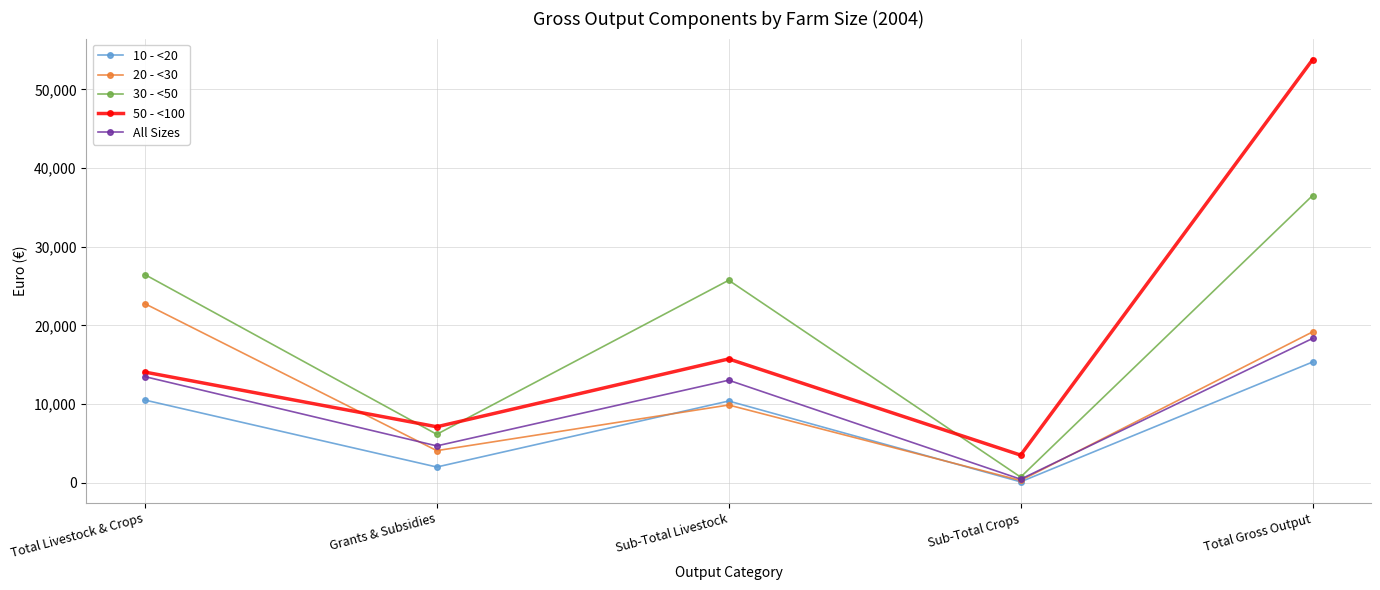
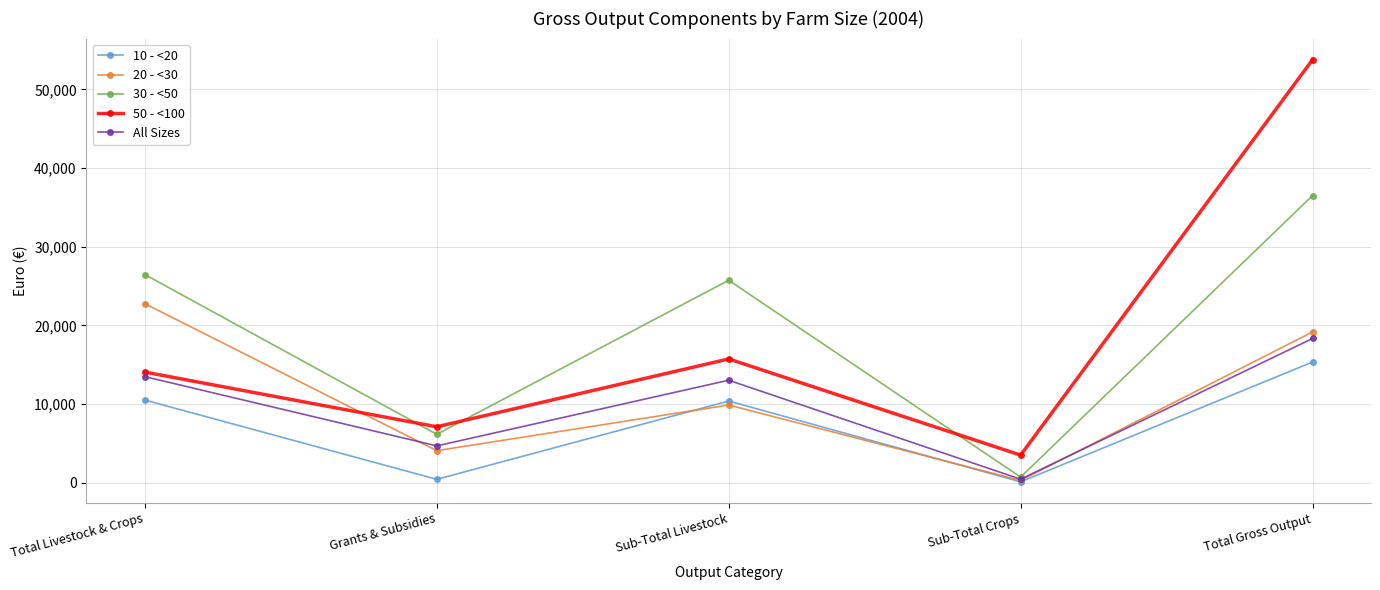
  {
    "10 - <20": {
      "Total Livestock & Crops": "11,000",
-     "Grants & Subsidies": "2,000",
+     "Grants & Subsidies": "0",
      "Sub-Total Livestock": "10,000",
      "Total Gross Output": "15,000"
    },
    "20 - <30": {
      "Total Livestock & Crops": "23,000",
      "Grants & Subsidies": "4,000",
      "Sub-Total Livestock": "10,000",
      "Total Gross Output": "19,000"
    },
    "30 - <50": {
      "Total Livestock & Crops": "26,000",
      "Grants & Subsidies": "6,000",
      "Sub-Total Livestock": "26,000",
      "Total Gross Output": "37,000"
    },
    "50 - <100": {
      "Total Livestock & Crops": "14,000",
      "Grants & Subsidies": "7,000",
      "Sub-Total Livestock": "16,000",
      "Sub-Total Crops": "4,000",
      "Total Gross Output": "54,000"
    },
    "All Sizes": {
      "Total Livestock & Crops": "13,000",
      "Grants & Subsidies": "5,000",
      "Sub-Total Livestock": "13,000",
      "Total Gross Output": "18,000"
    }
  }
